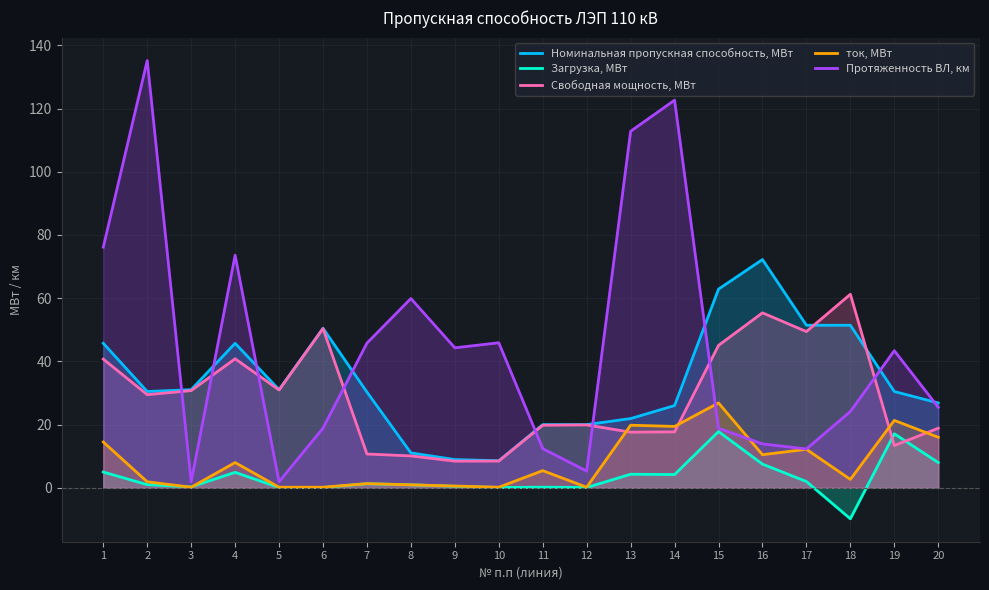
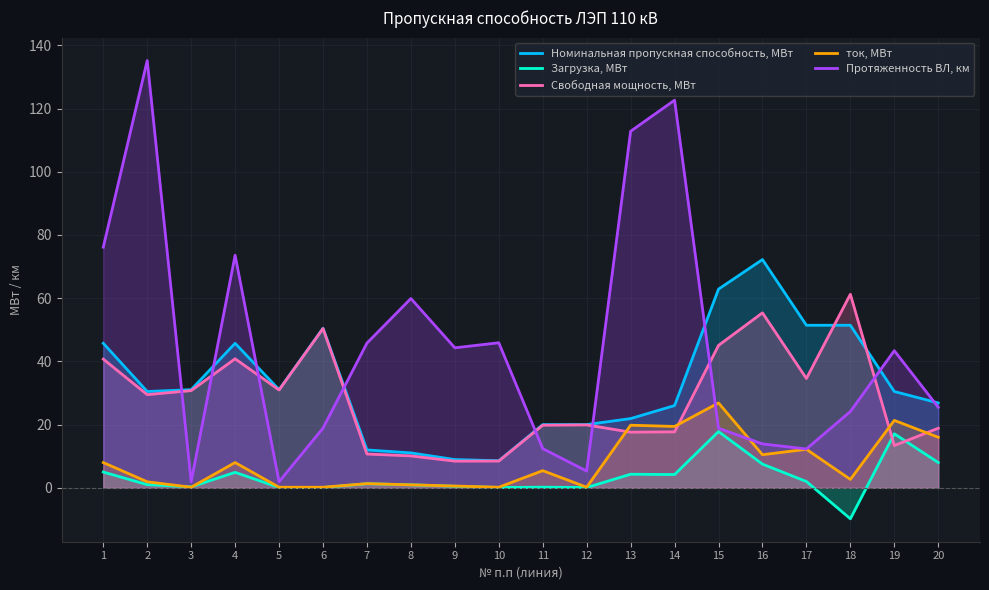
  {
    "Номинальная пропускная способность, МВт": {
      "1": 46,
      "2": 30,
      "4": 46,
-     "7": 30,
+     "7": 12,
      "8": 11,
      "13": 22,
      "14": 26,
      "15": 63,
      "16": 72,
      "17": 51,
      "18": 51,
      "19": 30,
      "20": 27
    },
    "Свободная мощность, МВт": {
      "1": 41,
      "2": 29,
      "4": 41,
      "7": 11,
      "8": 10,
      "13": 18,
      "14": 18,
      "15": 45,
      "16": 55,
-     "17": 49,
+     "17": 35,
      "18": 61,
      "19": 13,
      "20": 19
    },
    "ток, МВт": {
-     "1": 15,
+     "1": 8,
      "2": 2,
      "4": 8,
      "11": 5,
      "13": 20,
      "14": 19,
      "15": 27,
      "16": 10,
      "18": 3,
      "19": 21,
      "20": 16
    },
    "Протяженность ВЛ, км": {
      "1": 76,
      "2": 135,
      "3": 2,
      "4": 74,
      "5": 2,
      "6": 19,
      "7": 46,
      "8": 60,
      "9": 44,
      "10": 46,
      "11": 12,
      "12": 5,
      "13": 113,
      "14": 123,
      "15": 19,
      "16": 14,
      "18": 24,
      "19": 43,
      "20": 26
    }
  }
